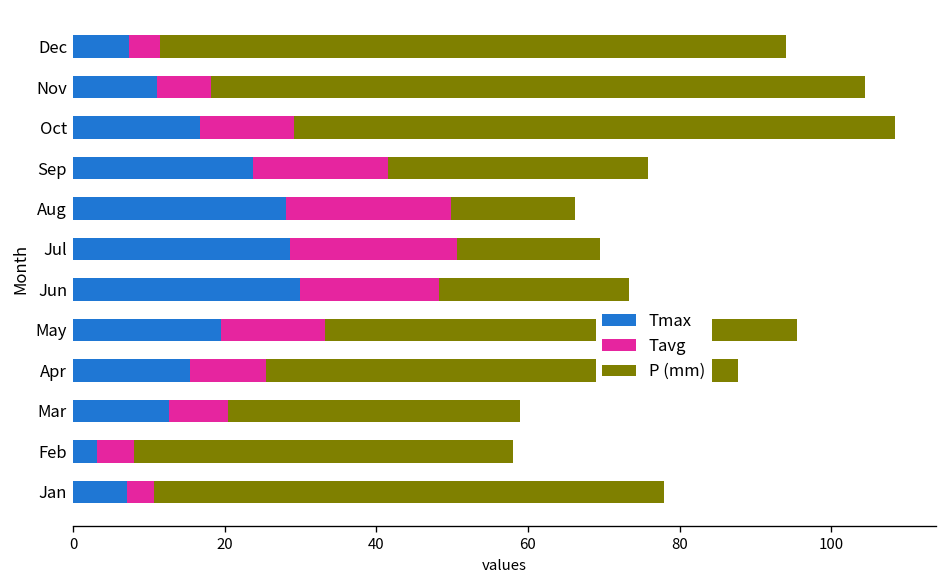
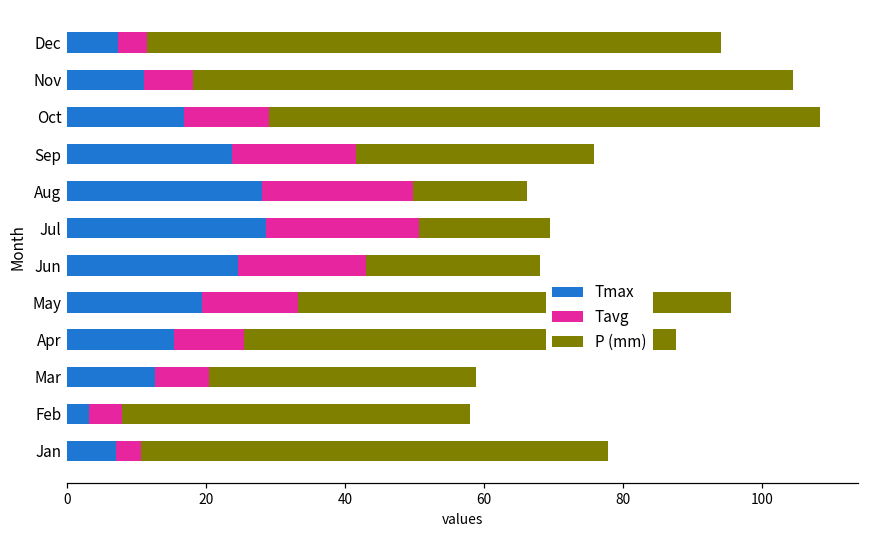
  {
    "Tmax": {
      "Dec": 7,
      "Nov": 11,
      "Oct": 17,
      "Sep": 24,
      "Aug": 28,
      "Jul": 29,
-     "Jun": 30,
+     "Jun": 25,
      "May": 20,
      "Apr": 15,
      "Mar": 13,
      "Feb": 3,
      "Jan": 7
    },
    "Tavg": {
      "Dec": 4,
      "Nov": 7,
      "Oct": 12,
      "Sep": 18,
      "Aug": 22,
      "Jul": 22,
      "Jun": 18,
      "May": 14,
      "Apr": 10,
      "Mar": 8,
      "Feb": 5,
      "Jan": 4
    },
    "P (mm)": {
      "Dec": 83,
      "Nov": 86,
      "Oct": 79,
      "Sep": 34,
      "Aug": 16,
      "Jul": 19,
      "Jun": 25,
      "May": 62,
      "Apr": 62,
      "Mar": 39,
      "Feb": 50,
      "Jan": 67
    }
  }
